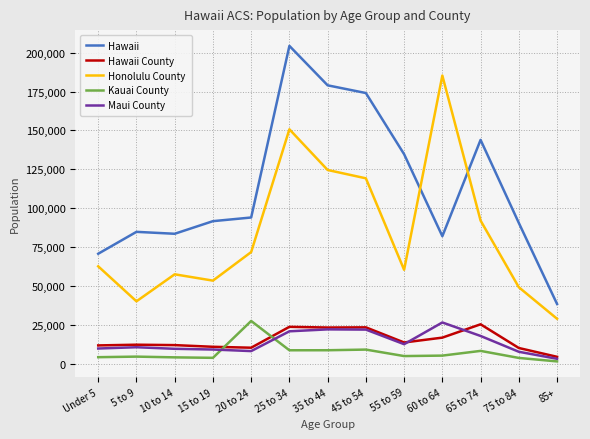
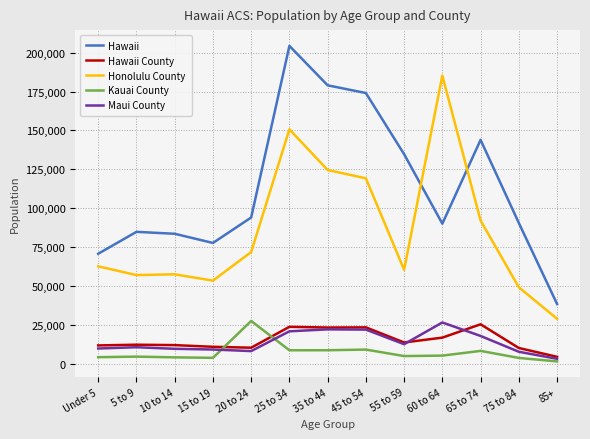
  {
    "Hawaii": {
      "Under 5": "71,000",
      "5 to 9": "85,000",
      "10 to 14": "84,000",
-     "15 to 19": "92,000",
+     "15 to 19": "78,000",
      "20 to 24": "94,000",
      "25 to 34": "204,000",
      "35 to 44": "179,000",
      "45 to 54": "174,000",
      "55 to 59": "135,000",
-     "60 to 64": "82,000",
+     "60 to 64": "90,000",
      "65 to 74": "144,000",
      "75 to 84": "91,000",
      "85+": "39,000"
    },
    "Hawaii County": {
      "Under 5": "12,000",
      "10 to 14": "12,000",
      "15 to 19": "11,000",
      "20 to 24": "10,000",
      "25 to 34": "24,000",
      "60 to 64": "17,000",
      "65 to 74": "25,000",
      "75 to 84": "10,000"
    },
    "Honolulu County": {
      "Under 5": "63,000",
-     "5 to 9": "40,000",
+     "5 to 9": "57,000",
      "10 to 14": "58,000",
      "15 to 19": "54,000",
      "20 to 24": "72,000",
      "25 to 34": "151,000",
      "35 to 44": "125,000",
      "45 to 54": "119,000",
      "55 to 59": "60,000",
      "60 to 64": "185,000",
      "65 to 74": "92,000",
      "75 to 84": "49,000",
      "85+": "29,000"
    },
    "Kauai County": {
      "Under 5": "4,000",
      "5 to 9": "5,000",
      "10 to 14": "4,000",
      "15 to 19": "4,000",
      "20 to 24": "28,000",
      "25 to 34": "9,000",
      "35 to 44": "9,000",
      "45 to 54": "9,000",
      "55 to 59": "5,000",
      "60 to 64": "5,000",
      "65 to 74": "8,000",
      "75 to 84": "4,000",
      "85+": "2,000"
    },
    "Maui County": {
      "Under 5": "10,000",
      "10 to 14": "10,000",
      "15 to 19": "9,000",
      "20 to 24": "8,000",
      "25 to 34": "21,000",
      "60 to 64": "27,000",
      "65 to 74": "18,000",
      "75 to 84": "8,000"
    }
  }
